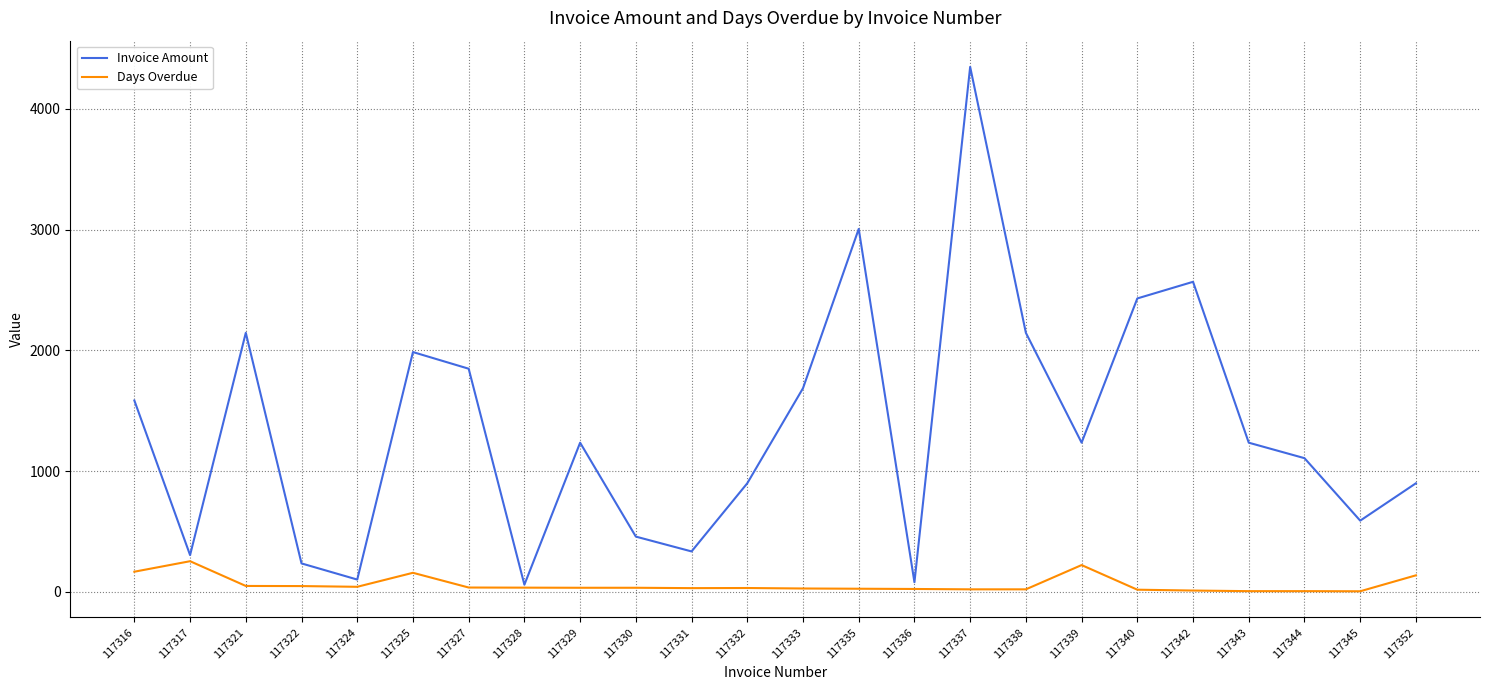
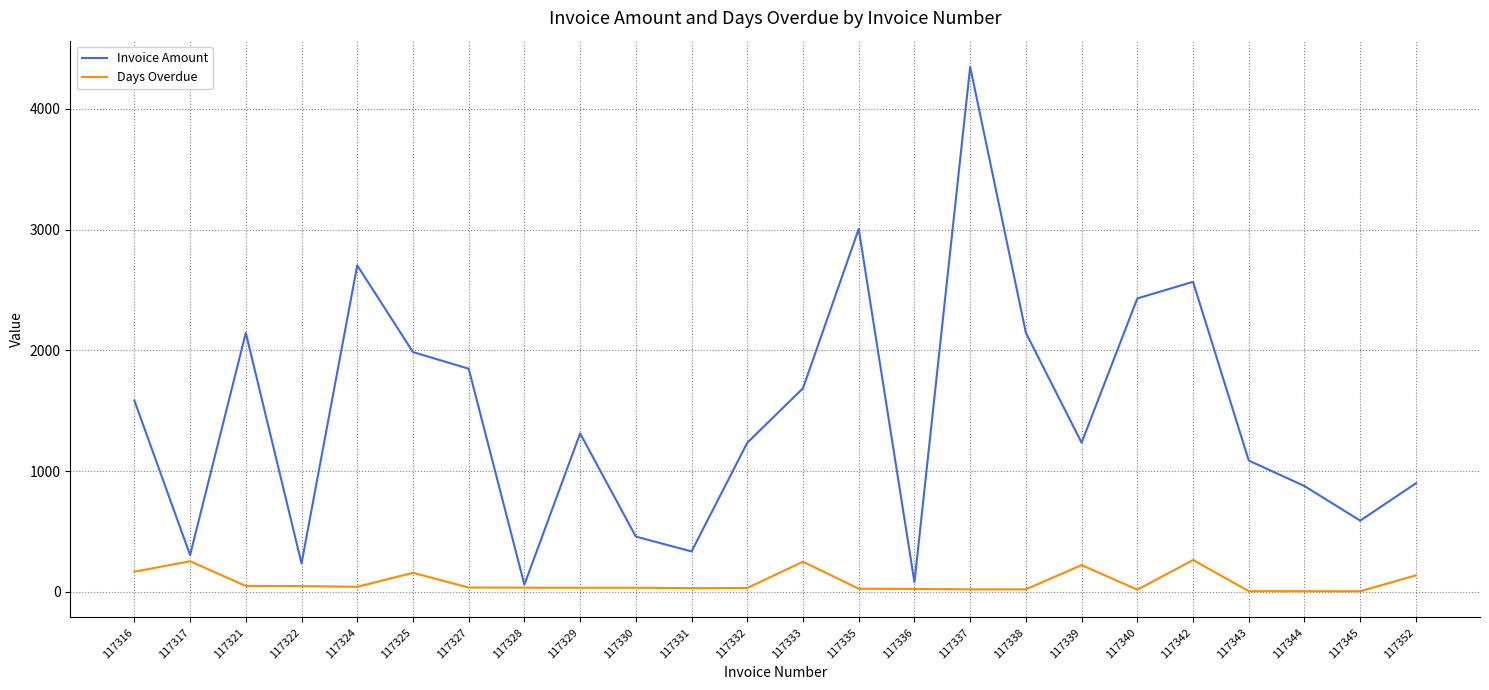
  {
    "Invoice Amount": {
      "117316": 1580,
      "117317": 300,
      "117321": 2140,
      "117322": 230,
-     "117324": 100,
+     "117324": 2700,
      "117325": 1990,
      "117327": 1850,
      "117328": 60,
-     "117329": 1230,
+     "117329": 1310,
      "117330": 460,
      "117331": 330,
-     "117332": 900,
+     "117332": 1230,
      "117333": 1690,
      "117335": 3010,
      "117336": 80,
      "117337": 4350,
      "117338": 2140,
      "117339": 1230,
      "117340": 2430,
      "117342": 2570,
-     "117343": 1230,
-     "117344": 1110,
+     "117343": 1090,
+     "117344": 880,
      "117345": 590,
      "117352": 900
    },
    "Days Overdue": {
      "117316": 170,
      "117317": 250,
      "117321": 50,
      "117322": 50,
      "117324": 40,
      "117325": 160,
      "117327": 40,
      "117328": 30,
      "117329": 30,
      "117330": 30,
      "117331": 30,
      "117332": 30,
-     "117333": 30,
+     "117333": 250,
      "117335": 30,
      "117336": 20,
      "117337": 20,
      "117338": 20,
      "117339": 220,
      "117340": 20,
-     "117342": 10,
+     "117342": 260,
      "117343": 10,
      "117344": 10,
      "117345": 0,
      "117352": 140
    }
  }
